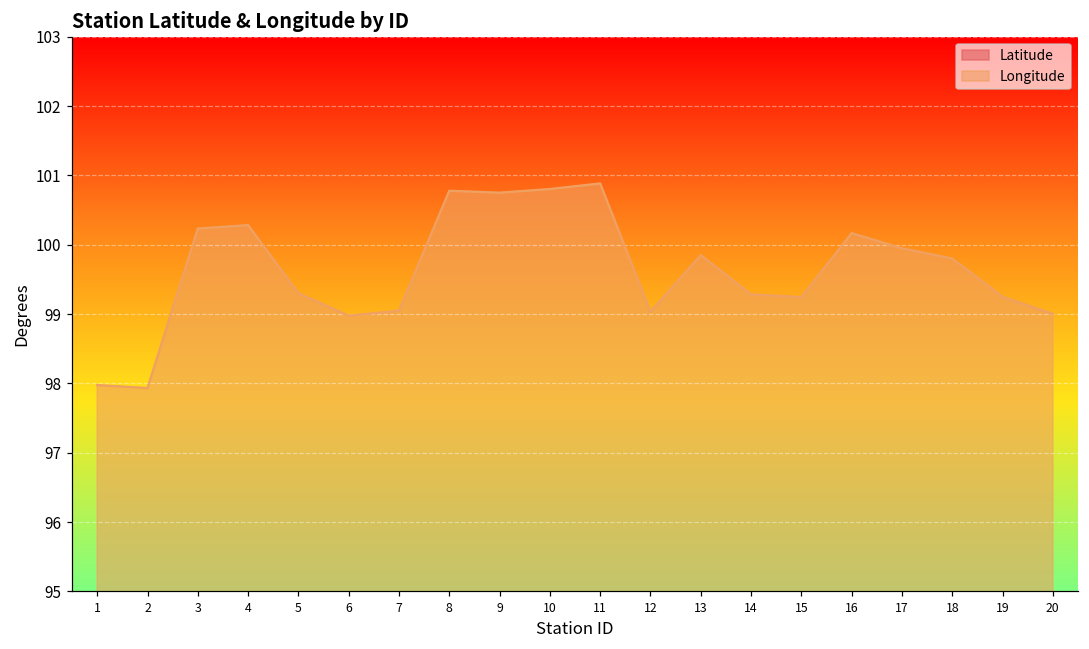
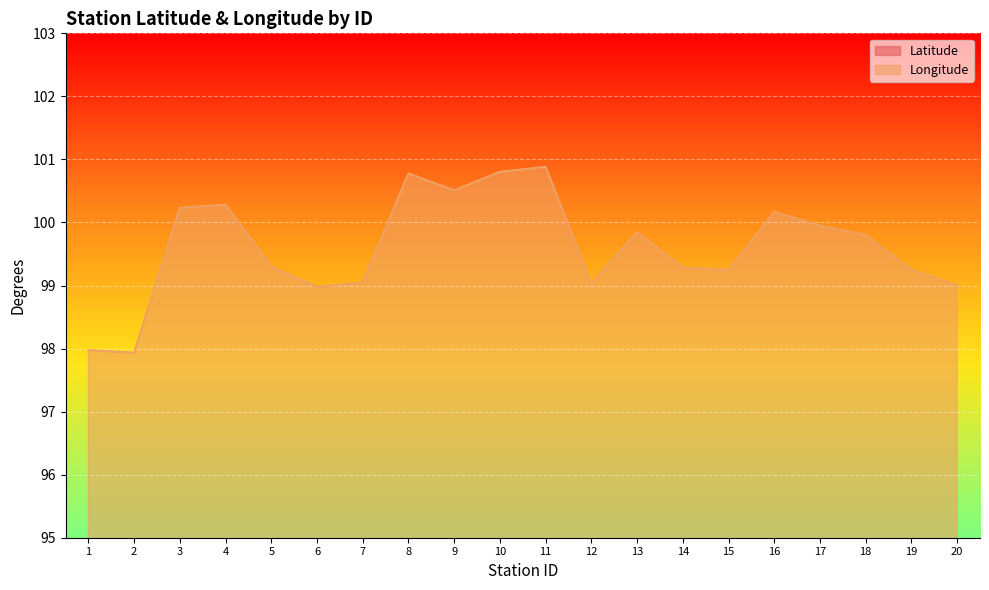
  {
    "Longitude": {
      "1": 98.0,
      "2": 97.9,
      "3": 100.2,
      "4": 100.3,
      "5": 99.3,
      "6": 99.0,
      "7": 99.0,
      "8": 100.8,
-     "9": 100.8,
+     "9": 100.5,
      "10": 100.8,
      "11": 100.9,
      "12": 99.0,
      "13": 99.8,
      "14": 99.3,
      "15": 99.2,
      "16": 100.2,
      "17": 99.9,
      "18": 99.8,
      "19": 99.2,
      "20": 99.0
    }
  }
